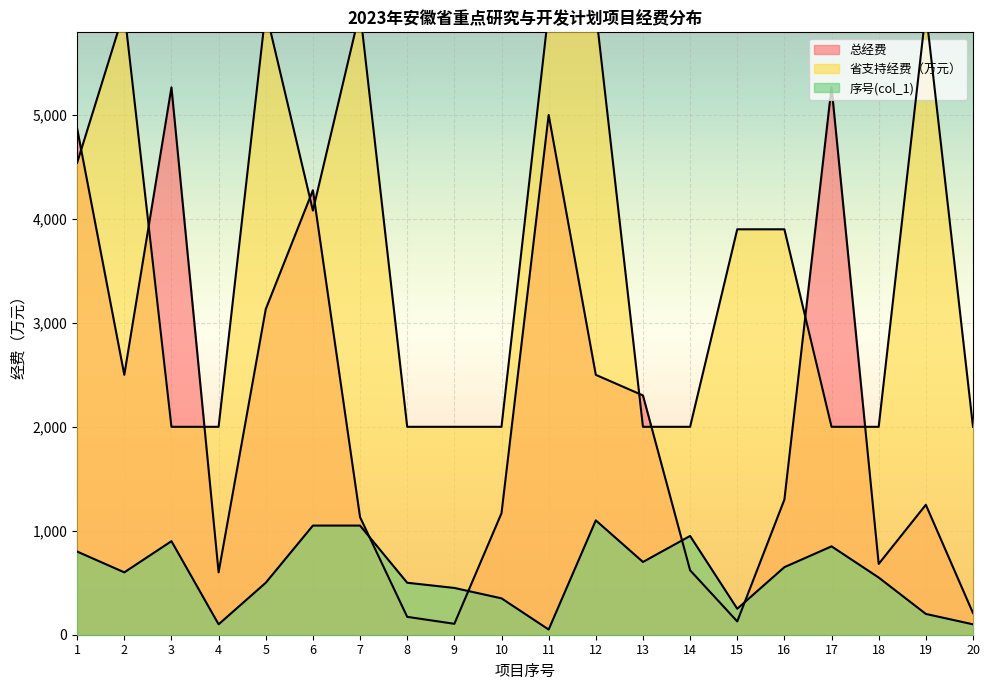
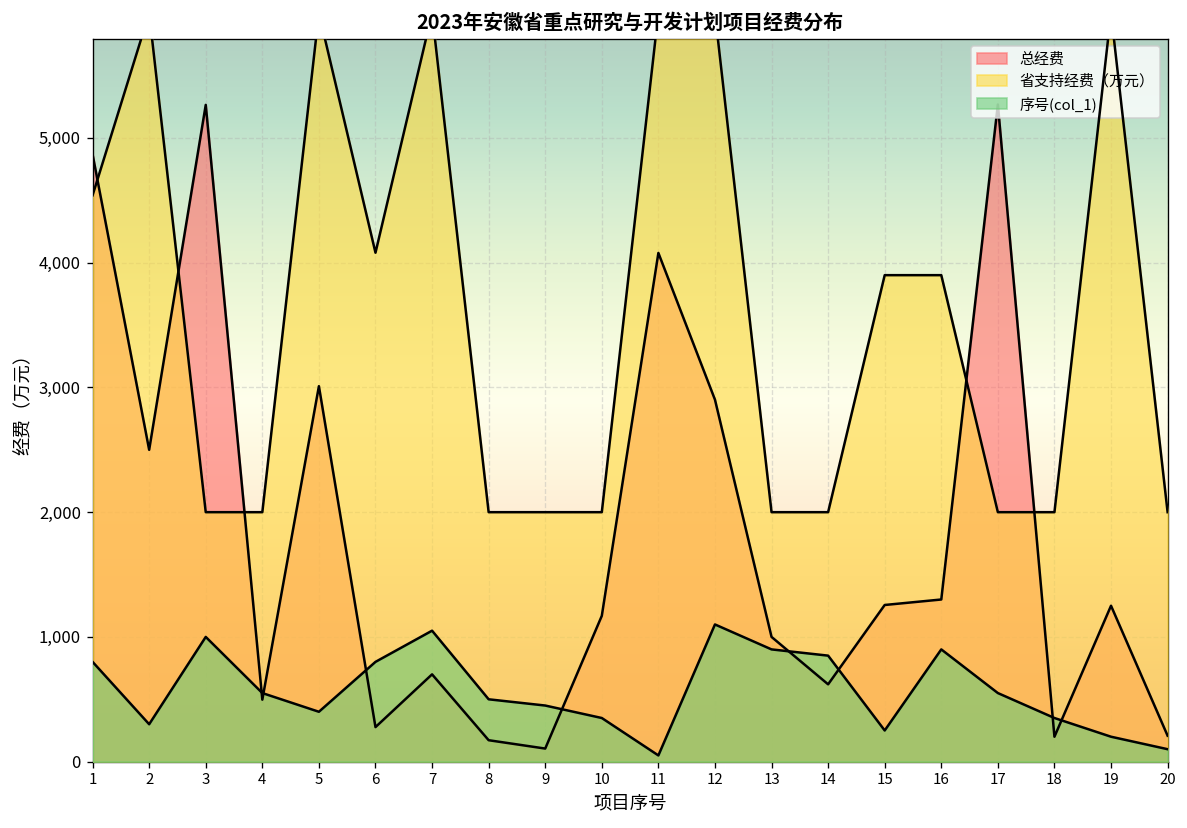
  {
    "总经费": {
      "1": "4,870",
      "2": "2,500",
      "3": "5,270",
-     "4": "600",
-     "5": "3,130",
-     "6": "4,280",
-     "7": "1,130",
+     "4": "500",
+     "5": "3,010",
+     "6": "280",
+     "7": "700",
      "8": "170",
      "9": "110",
      "10": "1,170",
-     "11": "5,000",
-     "12": "2,500",
-     "13": "2,300",
+     "11": "4,080",
+     "12": "2,900",
+     "13": "1,000",
      "14": "620",
-     "15": "130",
+     "15": "1,260",
      "16": "1,300",
-     "18": "680",
+     "18": "200",
      "19": "1,250",
      "20": "210"
    },
    "省支持经费（万元）": {
      "1": "4,540",
      "3": "2,000",
      "4": "2,000",
      "6": "4,080",
      "8": "2,000",
      "9": "2,000",
      "10": "2,000",
      "13": "2,000",
      "14": "2,000",
      "15": "3,900",
      "16": "3,900",
      "17": "2,000",
      "18": "2,000",
      "20": "2,000"
    },
    "序号(col_1)": {
      "1": "800",
-     "2": "600",
-     "3": "900",
-     "4": "100",
-     "5": "500",
-     "6": "1,050",
+     "2": "300",
+     "3": "1,000",
+     "4": "550",
+     "5": "400",
+     "6": "800",
      "7": "1,050",
      "8": "500",
      "9": "450",
      "10": "350",
      "11": "50",
      "12": "1,100",
-     "13": "700",
-     "14": "950",
+     "13": "900",
+     "14": "850",
      "15": "250",
-     "16": "650",
-     "17": "850",
-     "18": "550",
+     "16": "900",
+     "17": "550",
+     "18": "350",
      "19": "200",
      "20": "100"
    }
  }
